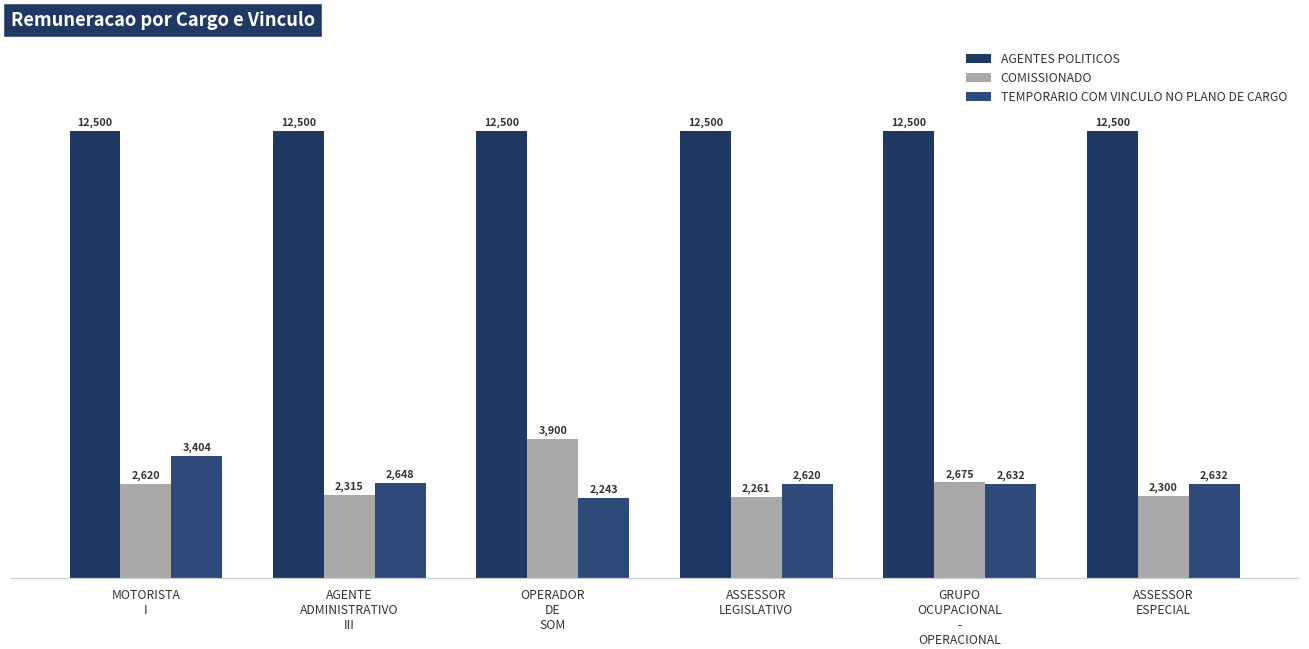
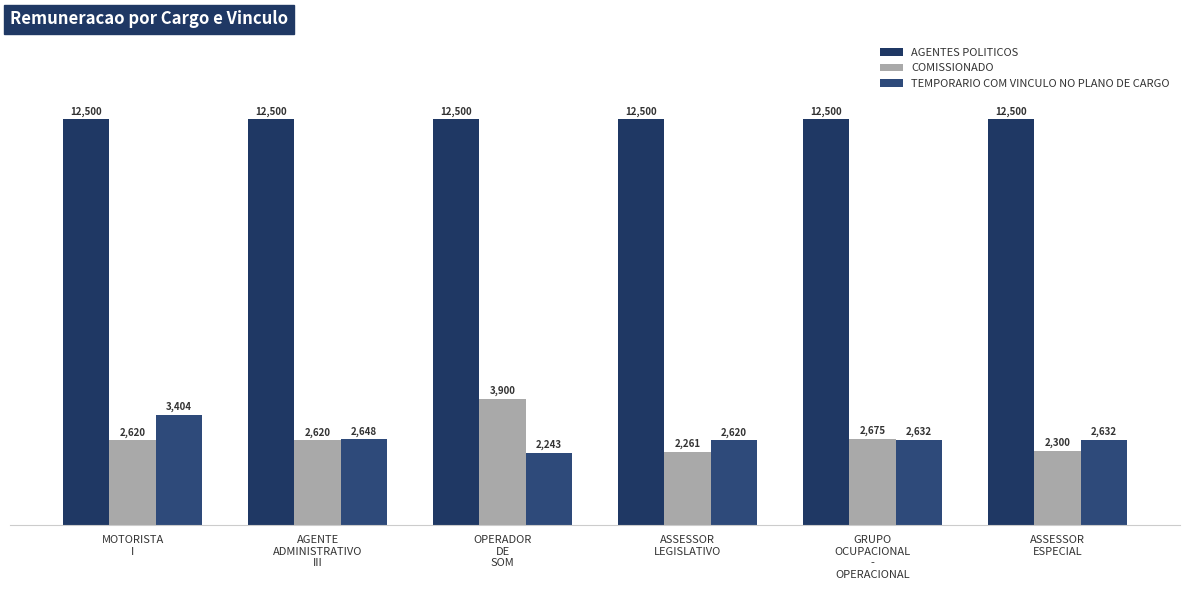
  {
    "COMISSIONADO": {
      "MOTORISTA I": "2,620",
-     "AGENTE ADMINISTRATIVO III": "2,315",
+     "AGENTE ADMINISTRATIVO III": "2,620",
      "OPERADOR DE SOM": "3,900",
      "ASSESSOR LEGISLATIVO": "2,261",
      "GRUPO OCUPACIONAL - OPERACIONAL": "2,675",
      "ASSESSOR ESPECIAL": "2,300"
    }
  }
